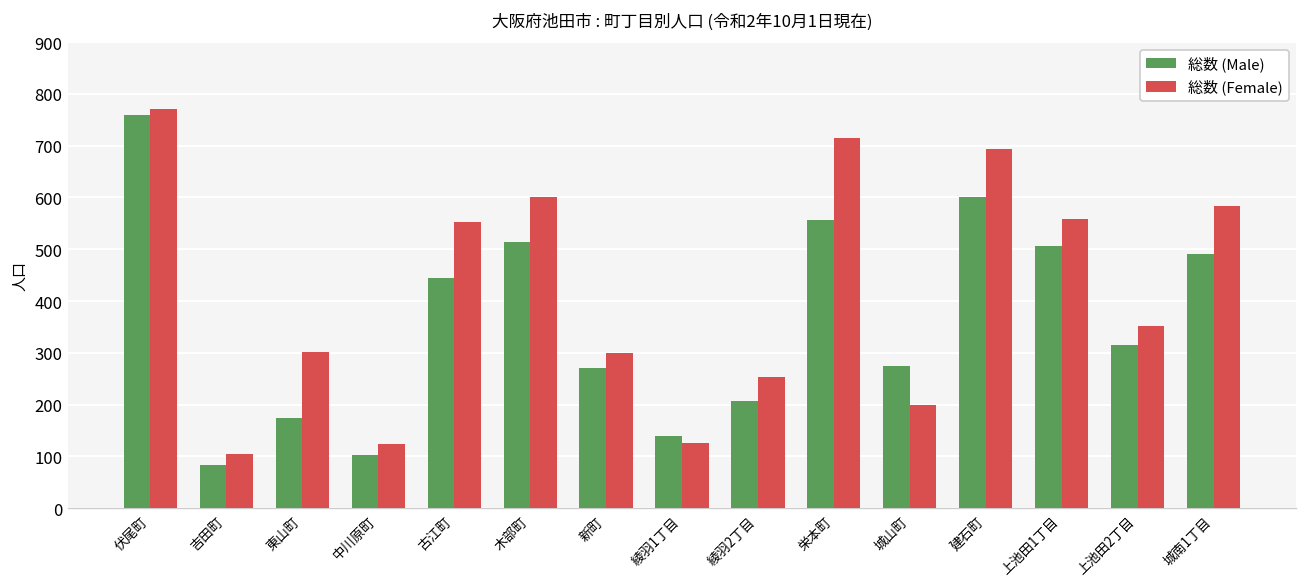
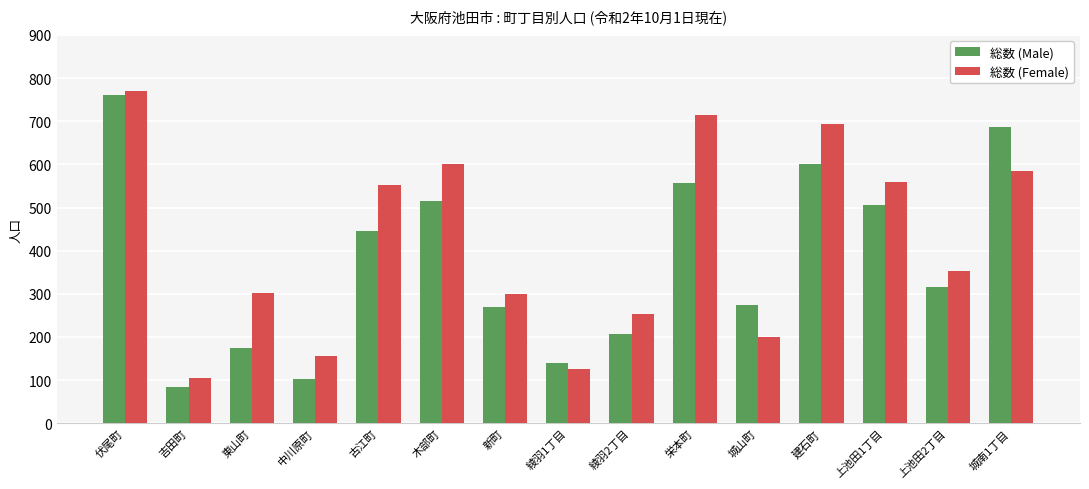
  {
    "総数 (Male)": {
      "伏尾町": 760,
      "吉田町": 80,
      "東山町": 170,
      "中川原町": 100,
      "古江町": 450,
      "木部町": 510,
      "新町": 270,
      "綾羽1丁目": 140,
      "綾羽2丁目": 210,
      "栄本町": 560,
      "城山町": 270,
      "建石町": 600,
      "上池田1丁目": 510,
      "上池田2丁目": 320,
-     "城南1丁目": 490
+     "城南1丁目": 690
    },
    "総数 (Female)": {
      "伏尾町": 770,
      "吉田町": 110,
      "東山町": 300,
-     "中川原町": 120,
+     "中川原町": 160,
      "古江町": 550,
      "木部町": 600,
      "新町": 300,
      "綾羽1丁目": 130,
      "綾羽2丁目": 250,
      "栄本町": 710,
      "城山町": 200,
      "建石町": 690,
      "上池田1丁目": 560,
      "上池田2丁目": 350,
      "城南1丁目": 580
    }
  }
